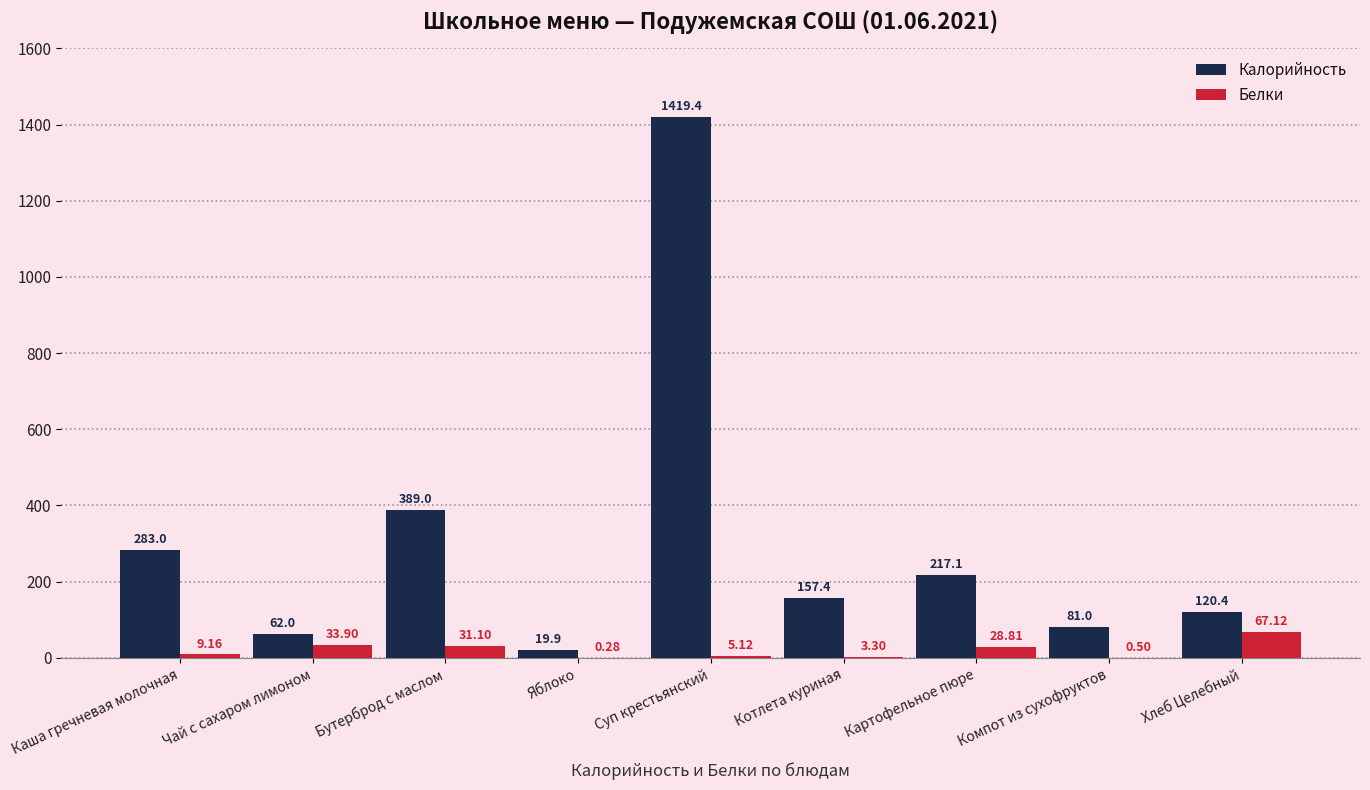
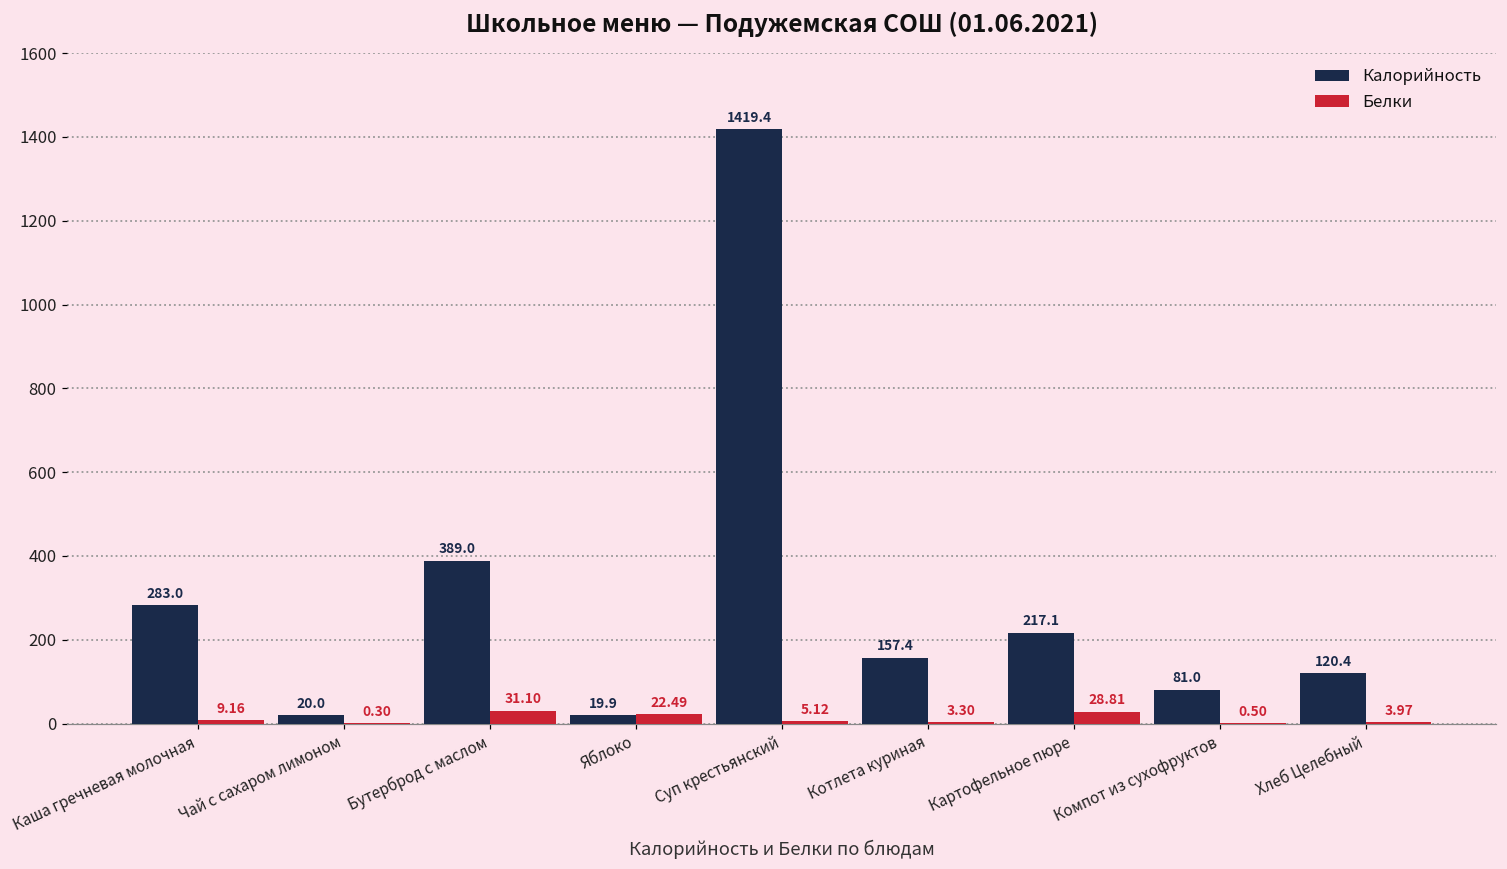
  {
    "Калорийность": {
      "Каша гречневая молочная": 283.0,
-     "Чай с сахаром лимоном": 62.0,
+     "Чай с сахаром лимоном": 20.0,
      "Бутерброд с маслом": 389.0,
      "Яблоко": 19.9,
      "Суп крестьянский": 1419.4,
      "Котлета куриная": 157.4,
      "Картофельное пюре": 217.1,
      "Компот из сухофруктов": 81.0,
      "Хлеб Целебный": 120.4
    },
    "Белки": {
      "Каша гречневая молочная": 9.16,
-     "Чай с сахаром лимоном": 33.90,
+     "Чай с сахаром лимоном": 0.30,
      "Бутерброд с маслом": 31.10,
-     "Яблоко": 0.28,
+     "Яблоко": 22.49,
      "Суп крестьянский": 5.12,
      "Котлета куриная": 3.30,
      "Картофельное пюре": 28.81,
      "Компот из сухофруктов": 0.50,
-     "Хлеб Целебный": 67.12
+     "Хлеб Целебный": 3.97
    }
  }
